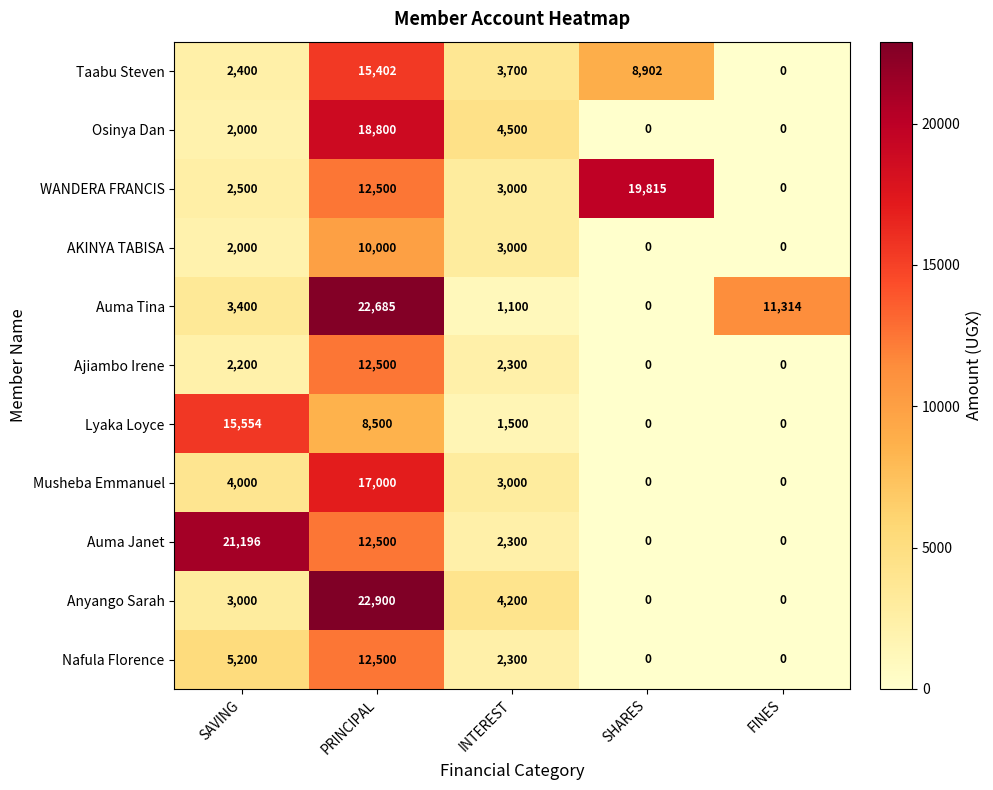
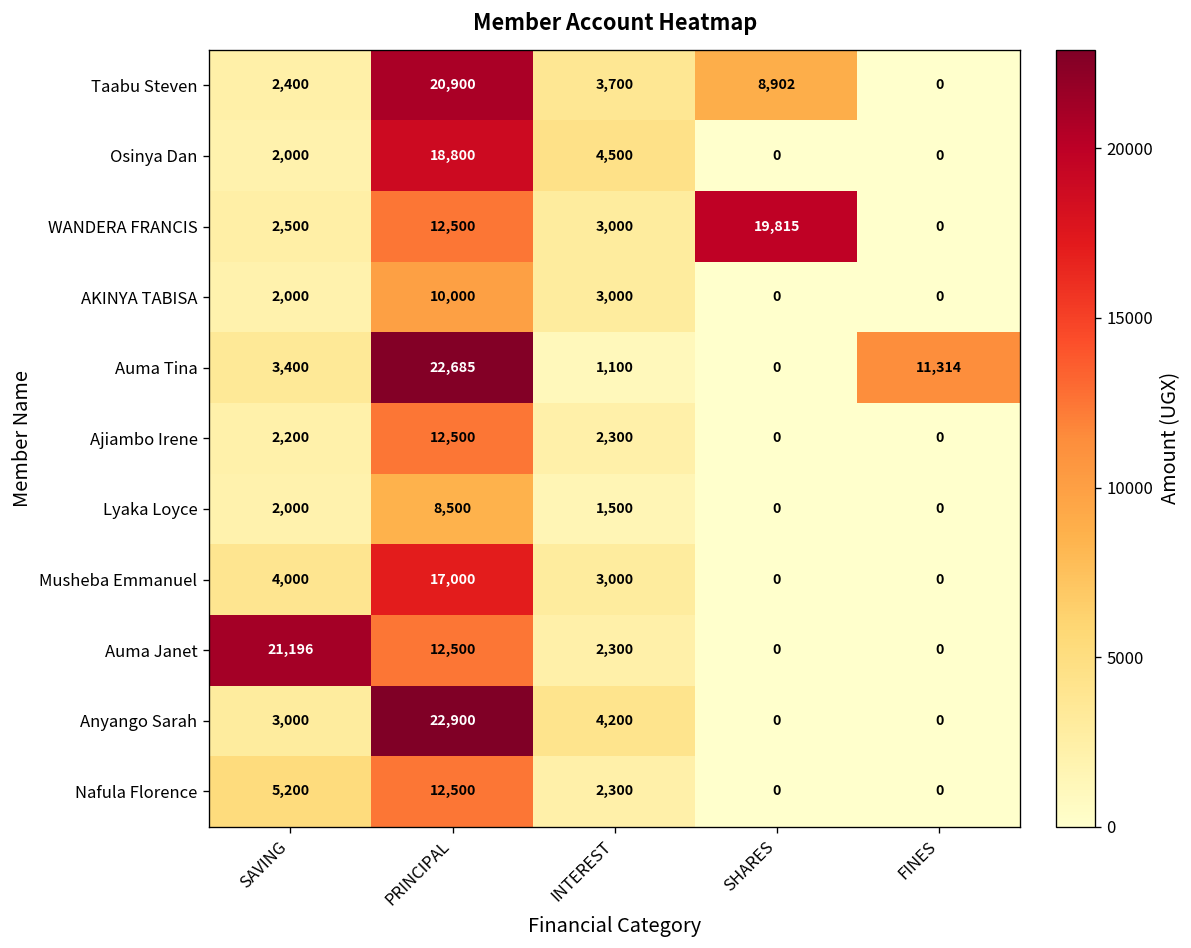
  {
    "Taabu Steven": {
      "SAVING": "2,400",
-     "PRINCIPAL": "15,402",
+     "PRINCIPAL": "20,900",
      "INTEREST": "3,700",
      "SHARES": "8,902",
      "FINES": "0"
    },
    "Osinya Dan": {
      "SAVING": "2,000",
      "PRINCIPAL": "18,800",
      "INTEREST": "4,500",
      "SHARES": "0",
      "FINES": "0"
    },
    "WANDERA FRANCIS": {
      "SAVING": "2,500",
      "PRINCIPAL": "12,500",
      "INTEREST": "3,000",
      "SHARES": "19,815",
      "FINES": "0"
    },
    "AKINYA TABISA": {
      "SAVING": "2,000",
      "PRINCIPAL": "10,000",
      "INTEREST": "3,000",
      "SHARES": "0",
      "FINES": "0"
    },
    "Auma Tina": {
      "SAVING": "3,400",
      "PRINCIPAL": "22,685",
      "INTEREST": "1,100",
      "SHARES": "0",
      "FINES": "11,314"
    },
    "Ajiambo Irene": {
      "SAVING": "2,200",
      "PRINCIPAL": "12,500",
      "INTEREST": "2,300",
      "SHARES": "0",
      "FINES": "0"
    },
    "Lyaka Loyce": {
-     "SAVING": "15,554",
+     "SAVING": "2,000",
      "PRINCIPAL": "8,500",
      "INTEREST": "1,500",
      "SHARES": "0",
      "FINES": "0"
    },
    "Musheba Emmanuel": {
      "SAVING": "4,000",
      "PRINCIPAL": "17,000",
      "INTEREST": "3,000",
      "SHARES": "0",
      "FINES": "0"
    },
    "Auma Janet": {
      "SAVING": "21,196",
      "PRINCIPAL": "12,500",
      "INTEREST": "2,300",
      "SHARES": "0",
      "FINES": "0"
    },
    "Anyango Sarah": {
      "SAVING": "3,000",
      "PRINCIPAL": "22,900",
      "INTEREST": "4,200",
      "SHARES": "0",
      "FINES": "0"
    },
    "Nafula Florence": {
      "SAVING": "5,200",
      "PRINCIPAL": "12,500",
      "INTEREST": "2,300",
      "SHARES": "0",
      "FINES": "0"
    }
  }
